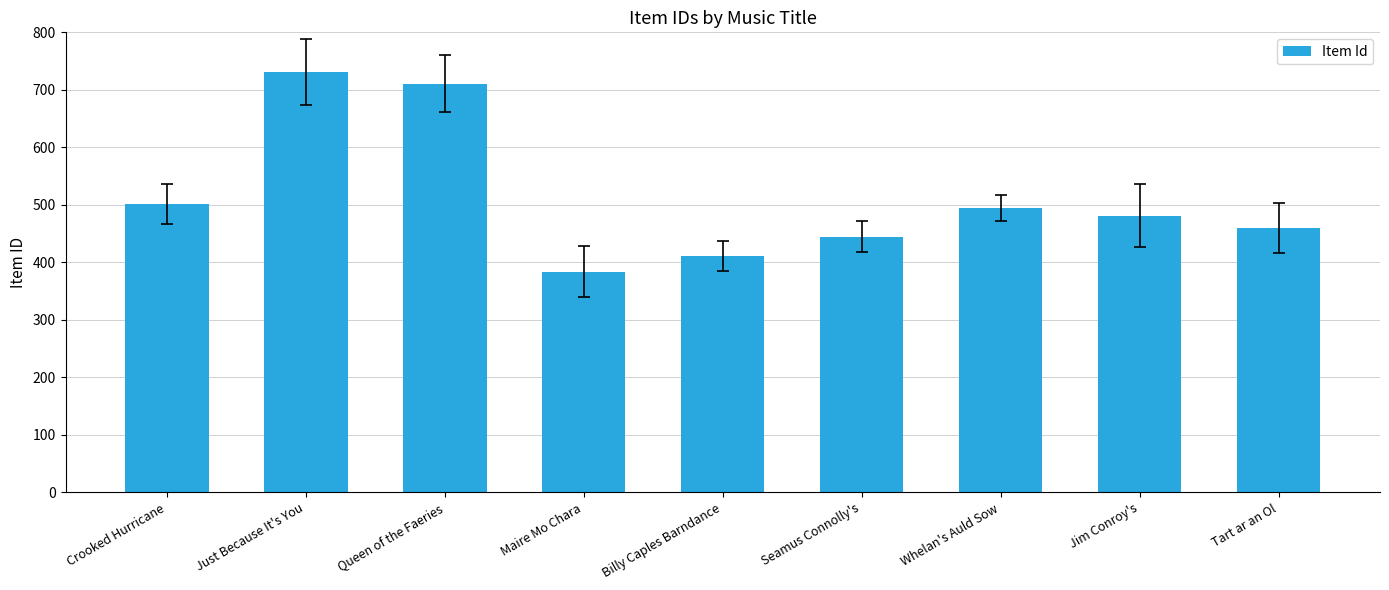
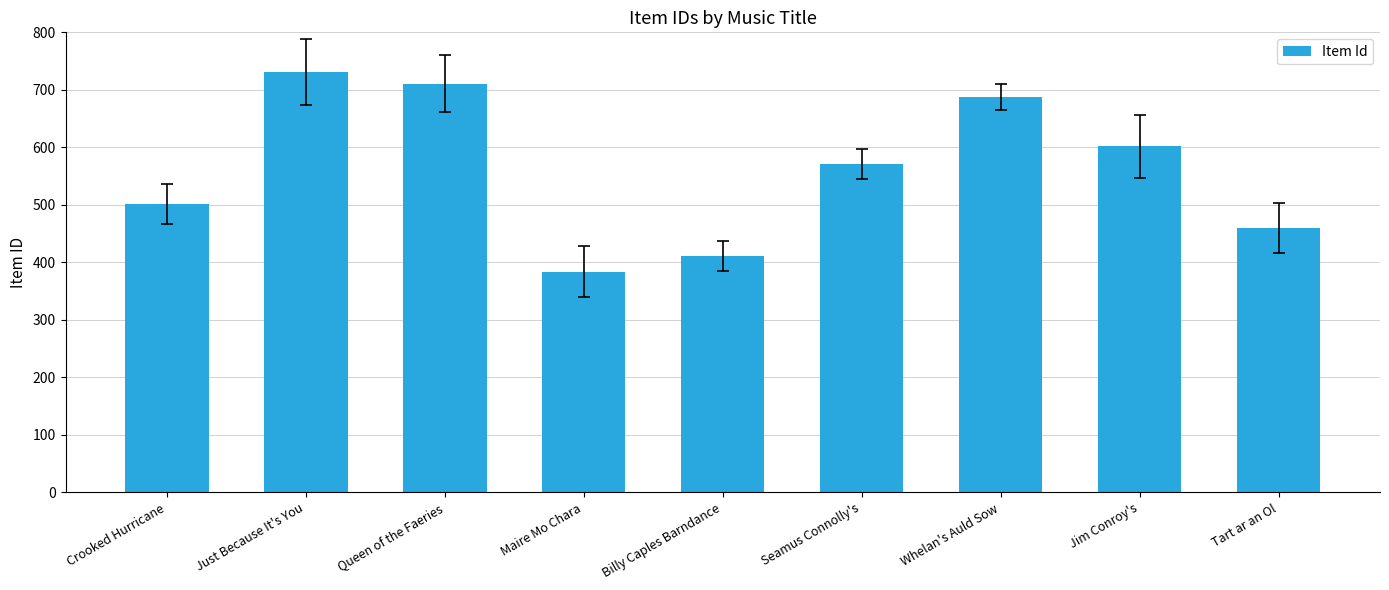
  {
    "Item Id": {
      "Crooked Hurricane": 500,
      "Just Because It's You": 730,
      "Queen of the Faeries": 710,
      "Maire Mo Chara": 380,
      "Billy Caples Barndance": 410,
-     "Seamus Connolly's": 450,
-     "Whelan's Auld Sow": 490,
-     "Jim Conroy's": 480,
+     "Seamus Connolly's": 570,
+     "Whelan's Auld Sow": 690,
+     "Jim Conroy's": 600,
      "Tart ar an Ol": 460
    }
  }
